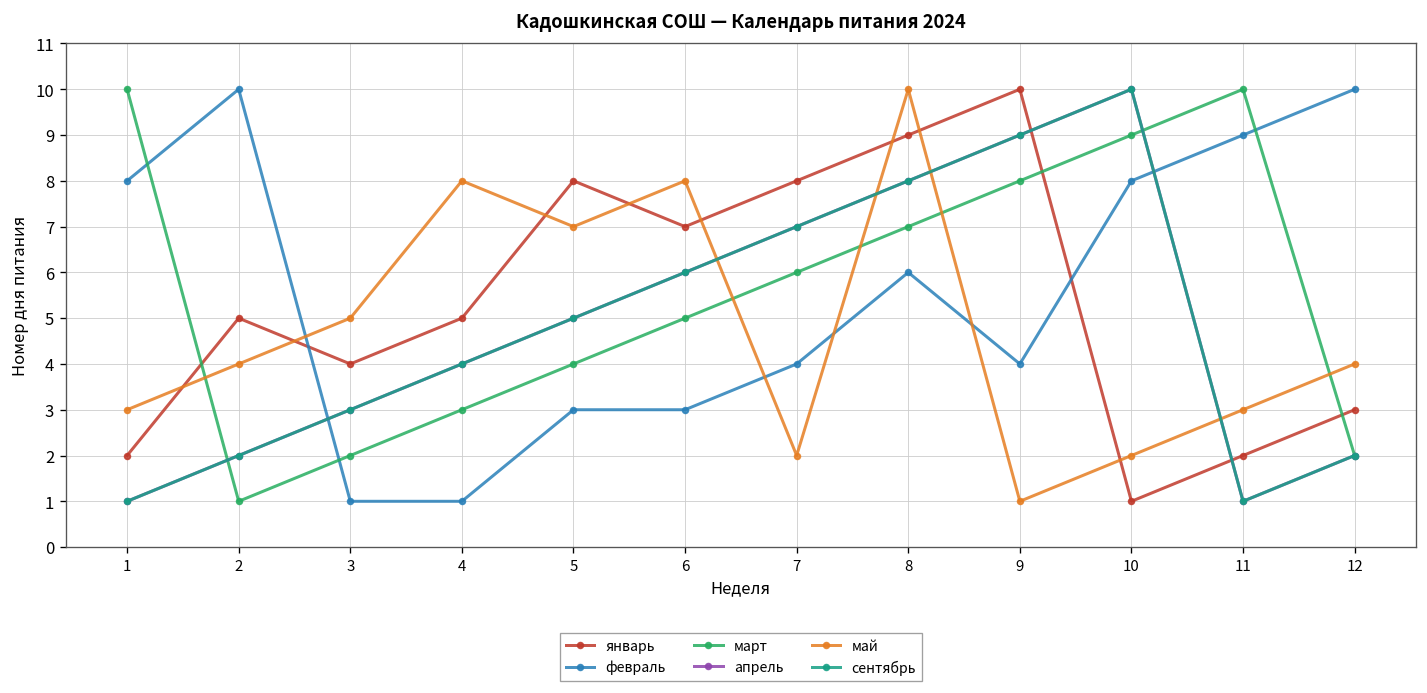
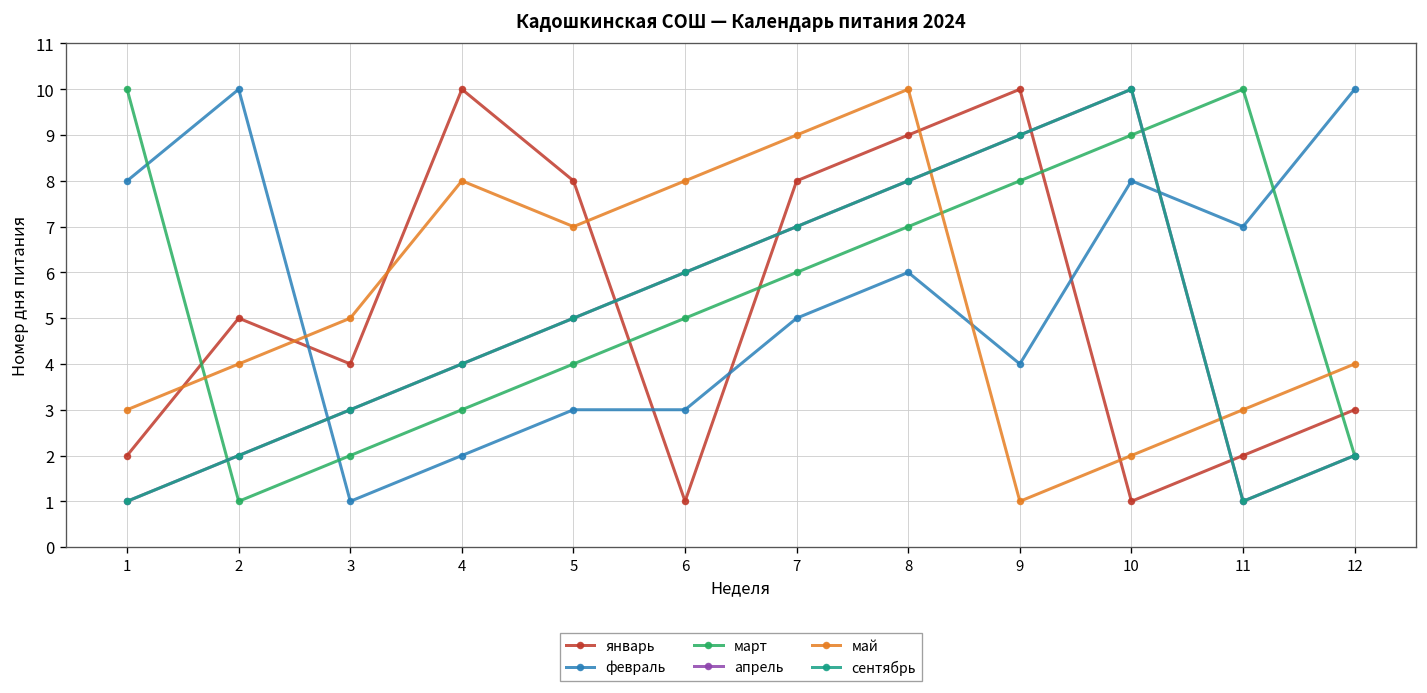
  {
    "январь": {
      "1": 2,
      "2": 5,
      "3": 4,
-     "4": 5,
+     "4": 10,
      "5": 8,
-     "6": 7,
+     "6": 1,
      "7": 8,
      "8": 9,
      "9": 10,
      "10": 1,
      "11": 2,
      "12": 3
    },
    "февраль": {
      "1": 8,
      "2": 10,
      "3": 1,
-     "4": 1,
+     "4": 2,
      "5": 3,
      "6": 3,
-     "7": 4,
+     "7": 5,
      "8": 6,
      "9": 4,
      "10": 8,
-     "11": 9,
+     "11": 7,
      "12": 10
    },
    "май": {
      "1": 3,
      "2": 4,
      "3": 5,
      "4": 8,
      "5": 7,
      "6": 8,
-     "7": 2,
+     "7": 9,
      "8": 10,
      "9": 1,
      "10": 2,
      "11": 3,
      "12": 4
    }
  }
